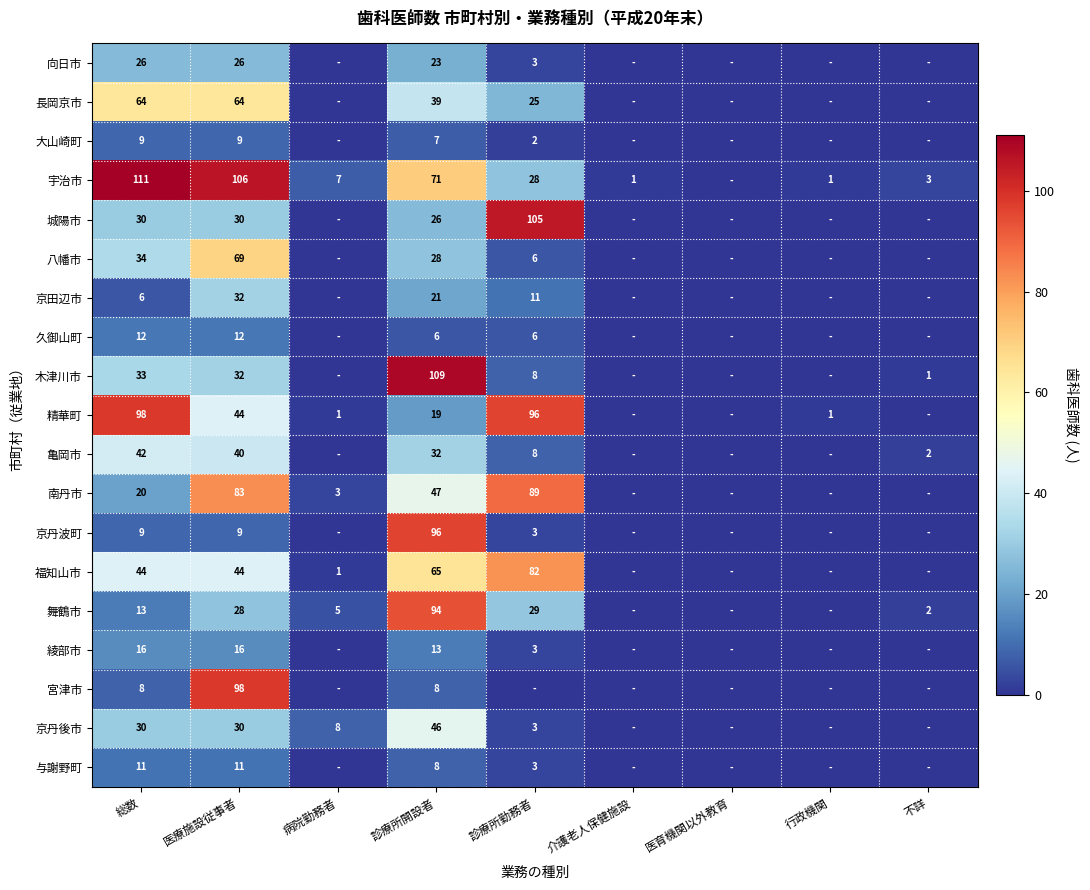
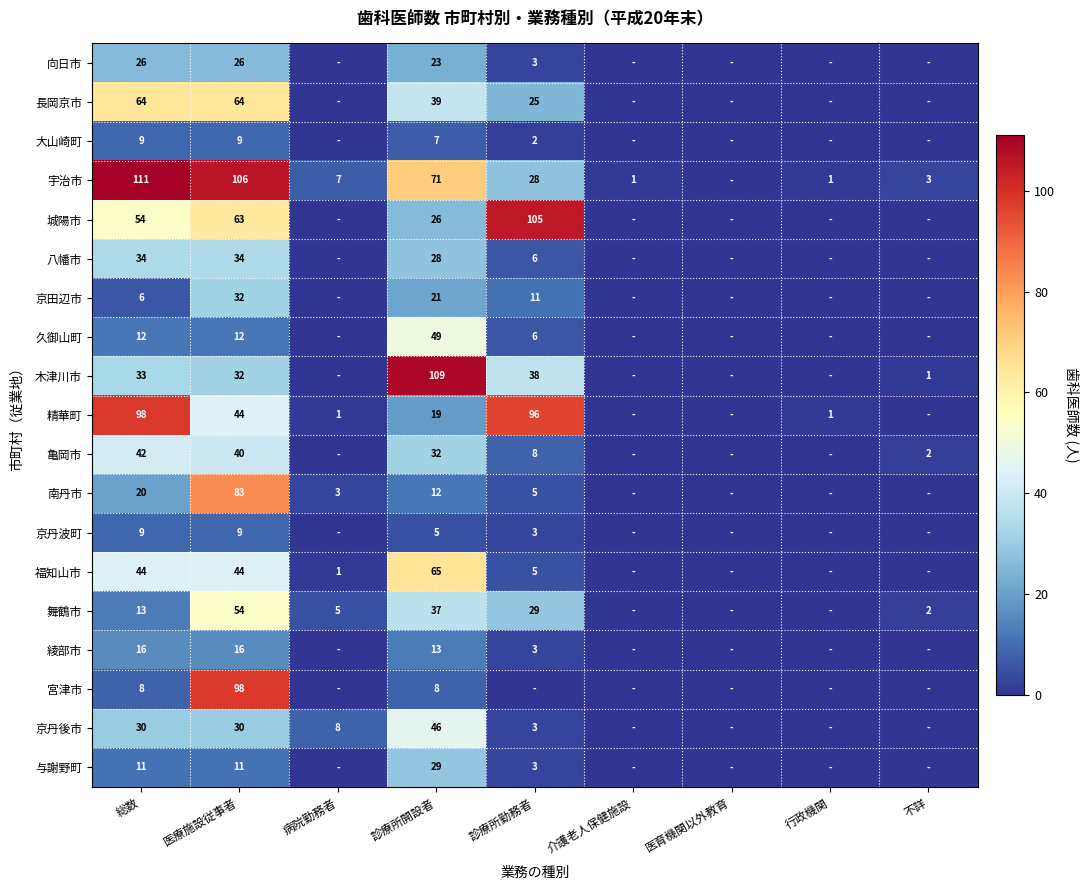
  {
    "向日市": {
      "総数": 26,
      "医療施設従事者": 26,
      "診療所開設者": 23,
      "診療所勤務者": 3
    },
    "長岡京市": {
      "総数": 64,
      "医療施設従事者": 64,
      "診療所開設者": 39,
      "診療所勤務者": 25
    },
    "大山崎町": {
      "総数": 9,
      "医療施設従事者": 9,
      "診療所開設者": 7,
      "診療所勤務者": 2
    },
    "宇治市": {
      "総数": 111,
      "医療施設従事者": 106,
      "病院勤務者": 7,
      "診療所開設者": 71,
      "診療所勤務者": 28,
      "介護老人保健施設": 1,
      "行政機関": 1,
      "不詳": 3
    },
    "城陽市": {
-     "総数": 30,
-     "医療施設従事者": 30,
+     "総数": 54,
+     "医療施設従事者": 63,
      "診療所開設者": 26,
      "診療所勤務者": 105
    },
    "八幡市": {
      "総数": 34,
-     "医療施設従事者": 69,
+     "医療施設従事者": 34,
      "診療所開設者": 28,
      "診療所勤務者": 6
    },
    "京田辺市": {
      "総数": 6,
      "医療施設従事者": 32,
      "診療所開設者": 21,
      "診療所勤務者": 11
    },
    "久御山町": {
      "総数": 12,
      "医療施設従事者": 12,
-     "診療所開設者": 6,
+     "診療所開設者": 49,
      "診療所勤務者": 6
    },
    "木津川市": {
      "総数": 33,
      "医療施設従事者": 32,
      "診療所開設者": 109,
-     "診療所勤務者": 8,
+     "診療所勤務者": 38,
      "不詳": 1
    },
    "精華町": {
      "総数": 98,
      "医療施設従事者": 44,
      "病院勤務者": 1,
      "診療所開設者": 19,
      "診療所勤務者": 96,
      "行政機関": 1
    },
    "亀岡市": {
      "総数": 42,
      "医療施設従事者": 40,
      "診療所開設者": 32,
      "診療所勤務者": 8,
      "不詳": 2
    },
    "南丹市": {
      "総数": 20,
      "医療施設従事者": 83,
      "病院勤務者": 3,
-     "診療所開設者": 47,
-     "診療所勤務者": 89
+     "診療所開設者": 12,
+     "診療所勤務者": 5
    },
    "京丹波町": {
      "総数": 9,
      "医療施設従事者": 9,
-     "診療所開設者": 96,
+     "診療所開設者": 5,
      "診療所勤務者": 3
    },
    "福知山市": {
      "総数": 44,
      "医療施設従事者": 44,
      "病院勤務者": 1,
      "診療所開設者": 65,
-     "診療所勤務者": 82
+     "診療所勤務者": 5
    },
    "舞鶴市": {
      "総数": 13,
-     "医療施設従事者": 28,
+     "医療施設従事者": 54,
      "病院勤務者": 5,
-     "診療所開設者": 94,
+     "診療所開設者": 37,
      "診療所勤務者": 29,
      "不詳": 2
    },
    "綾部市": {
      "総数": 16,
      "医療施設従事者": 16,
      "診療所開設者": 13,
      "診療所勤務者": 3
    },
    "宮津市": {
      "総数": 8,
      "医療施設従事者": 98,
      "診療所開設者": 8
    },
    "京丹後市": {
      "総数": 30,
      "医療施設従事者": 30,
      "病院勤務者": 8,
      "診療所開設者": 46,
      "診療所勤務者": 3
    },
    "与謝野町": {
      "総数": 11,
      "医療施設従事者": 11,
-     "診療所開設者": 8,
+     "診療所開設者": 29,
      "診療所勤務者": 3
    }
  }
